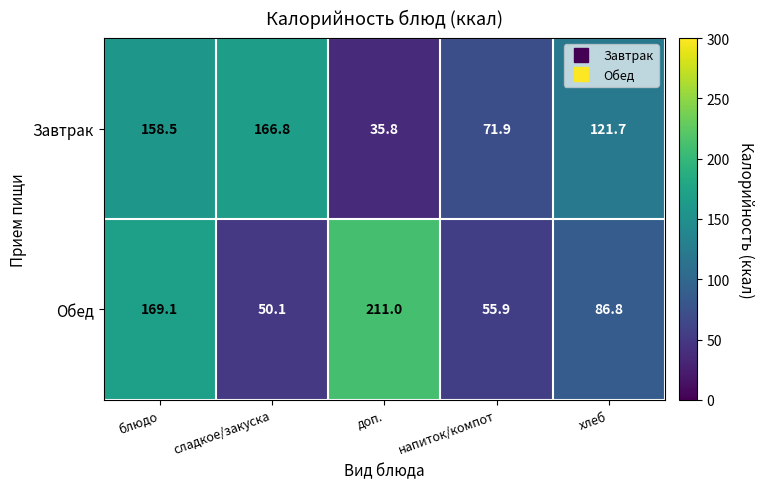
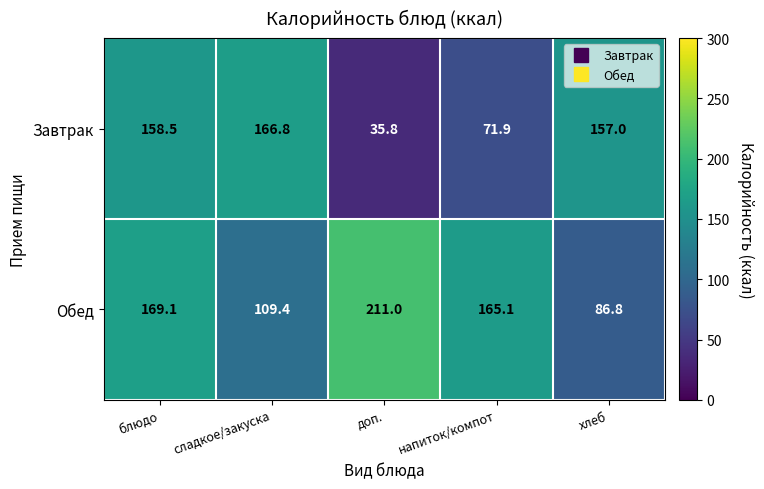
  {
    "Завтрак": {
      "блюдо": 158.5,
      "сладкое/закуска": 166.8,
      "доп.": 35.8,
      "напиток/компот": 71.9,
-     "хлеб": 121.7
+     "хлеб": 157.0
    },
    "Обед": {
      "блюдо": 169.1,
-     "сладкое/закуска": 50.1,
+     "сладкое/закуска": 109.4,
      "доп.": 211.0,
-     "напиток/компот": 55.9,
+     "напиток/компот": 165.1,
      "хлеб": 86.8
    }
  }
